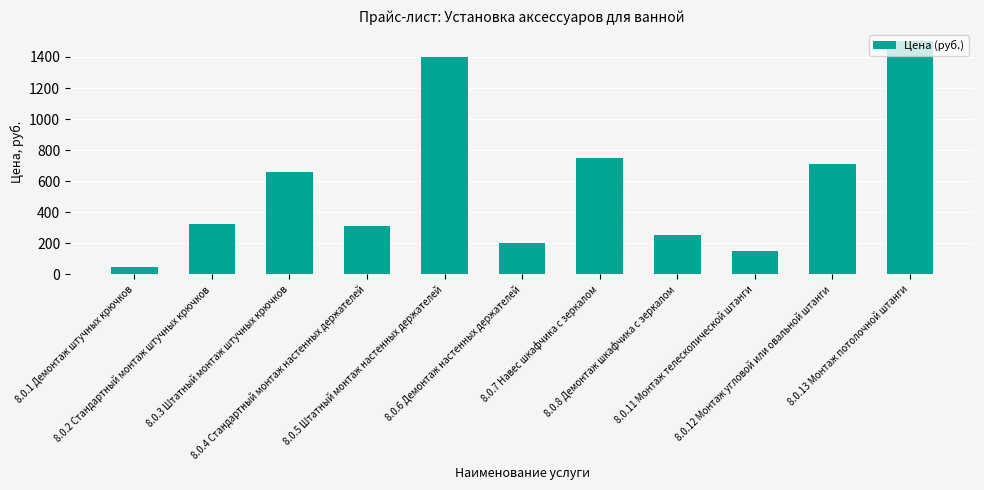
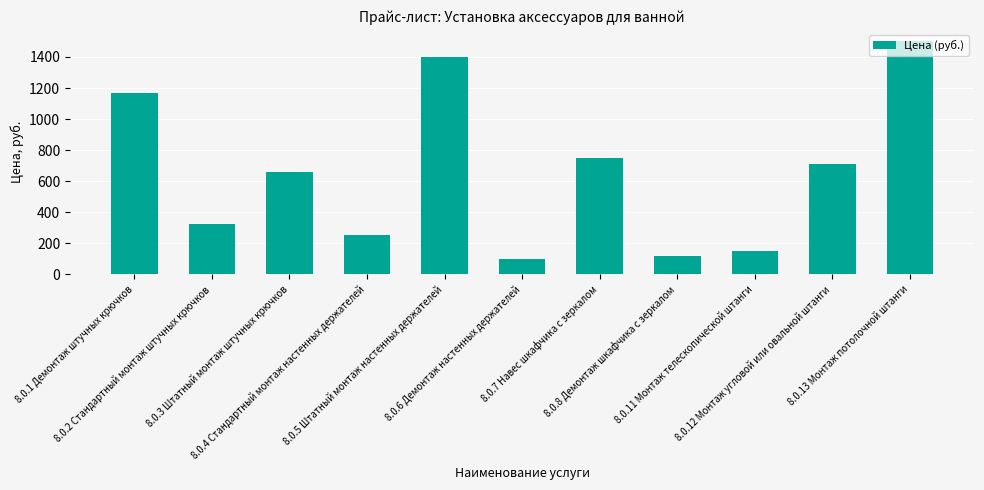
  {
-   "8.0.1 Демонтаж штучных крючков": 50,
+   "8.0.1 Демонтаж штучных крючков": 1170,
    "8.0.2 Стандартный монтаж штучных крючков": 320,
    "8.0.3 Штатный монтаж штучных крючков": 660,
-   "8.0.4 Стандартный монтаж настенных держателей": 310,
+   "8.0.4 Стандартный монтаж настенных держателей": 250,
    "8.0.5 Штатный монтаж настенных держателей": 1400,
-   "8.0.6 Демонтаж настенных держателей": 200,
+   "8.0.6 Демонтаж настенных держателей": 100,
    "8.0.7 Навес шкафчика с зеркалом": 750,
-   "8.0.8 Демонтаж шкафчика с зеркалом": 250,
+   "8.0.8 Демонтаж шкафчика с зеркалом": 120,
    "8.0.11 Монтаж телескопической штанги": 150,
    "8.0.12 Монтаж угловой или овальной штанги": 710
  }
